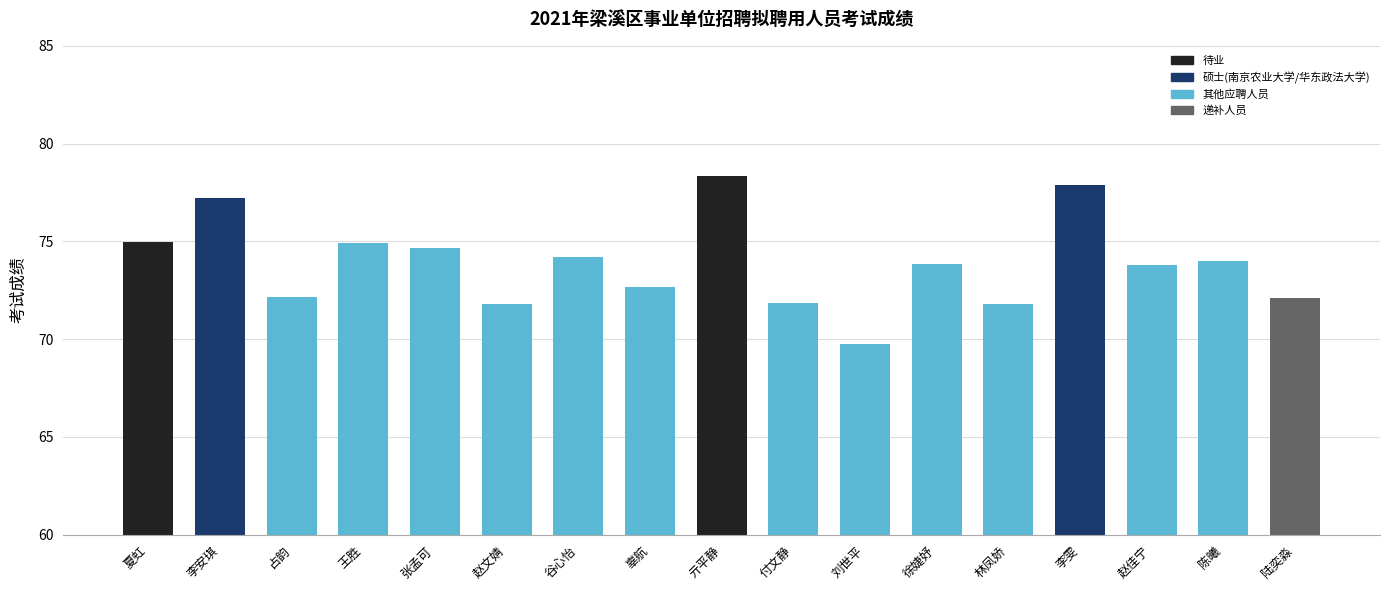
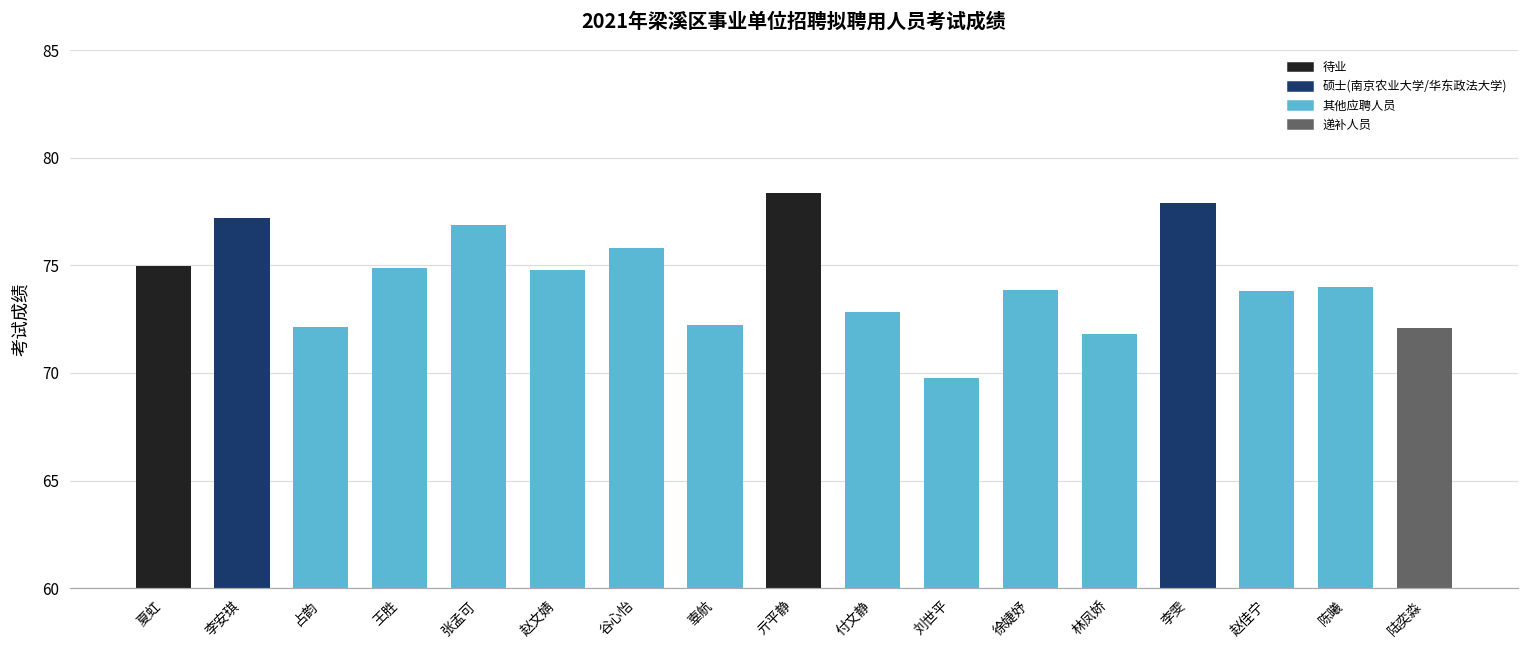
  {
    "夏虹": 75.0,
    "李安琪": 77.2,
    "占韵": 72.2,
    "王胜": 74.9,
-   "张孟可": 74.7,
-   "赵文婧": 71.8,
-   "谷心怡": 74.2,
-   "辜航": 72.7,
+   "张孟可": 76.9,
+   "赵文婧": 74.8,
+   "谷心怡": 75.8,
+   "辜航": 72.3,
    "亓平静": 78.4,
-   "付文静": 71.9,
+   "付文静": 72.8,
    "刘世平": 69.8,
    "徐婕妤": 73.9,
    "林凤娇": 71.8,
    "李雯": 77.9,
    "赵佳宁": 73.8,
    "陈曦": 74.0,
    "陆奕淼": 72.1
  }
